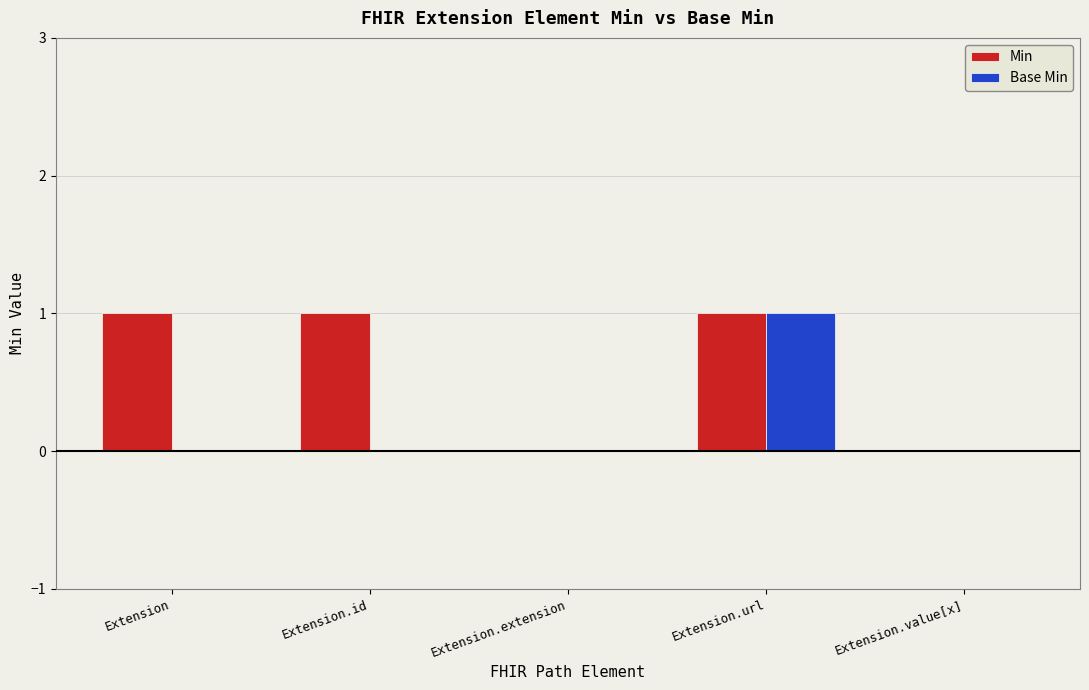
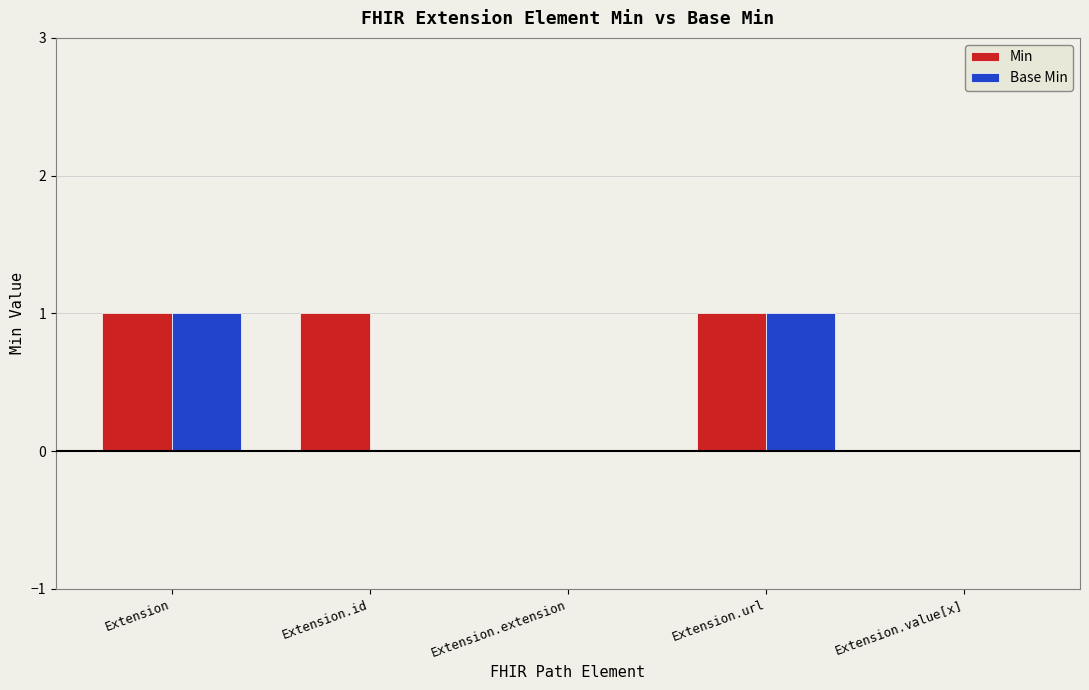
  {
    "Min": {
      "Extension": 1,
      "Extension.id": 1,
      "Extension.extension": 0,
      "Extension.url": 1,
      "Extension.value[x]": 0
    },
    "Base Min": {
-     "Extension": 0,
+     "Extension": 1,
      "Extension.id": 0,
      "Extension.extension": 0,
      "Extension.url": 1,
      "Extension.value[x]": 0
    }
  }
